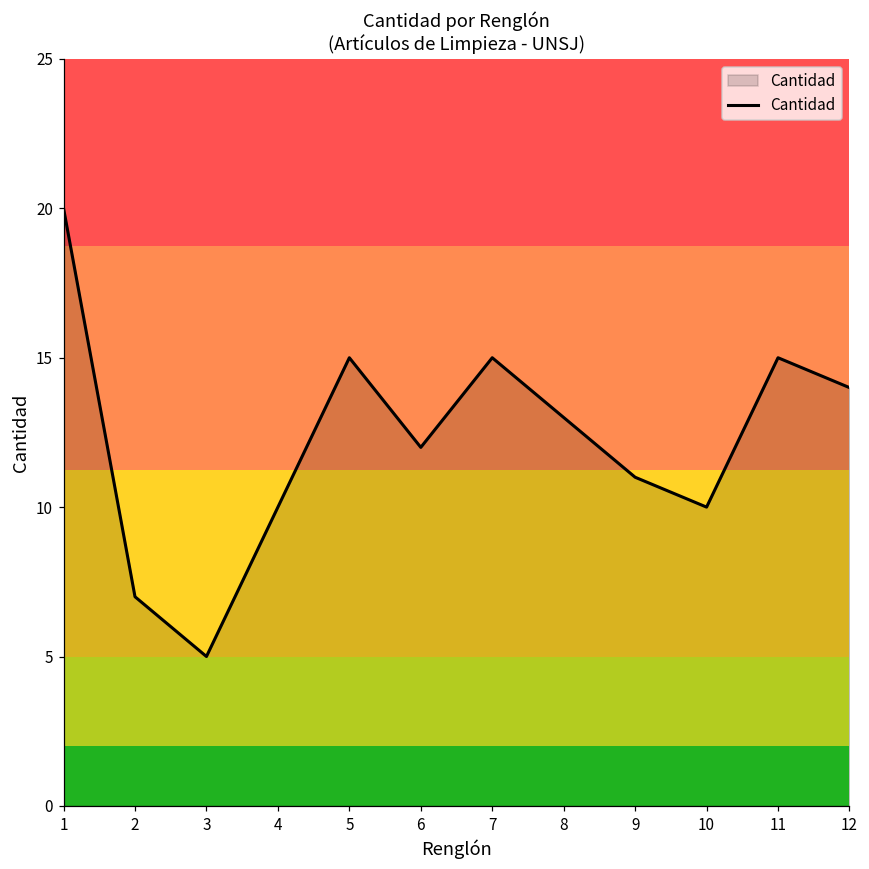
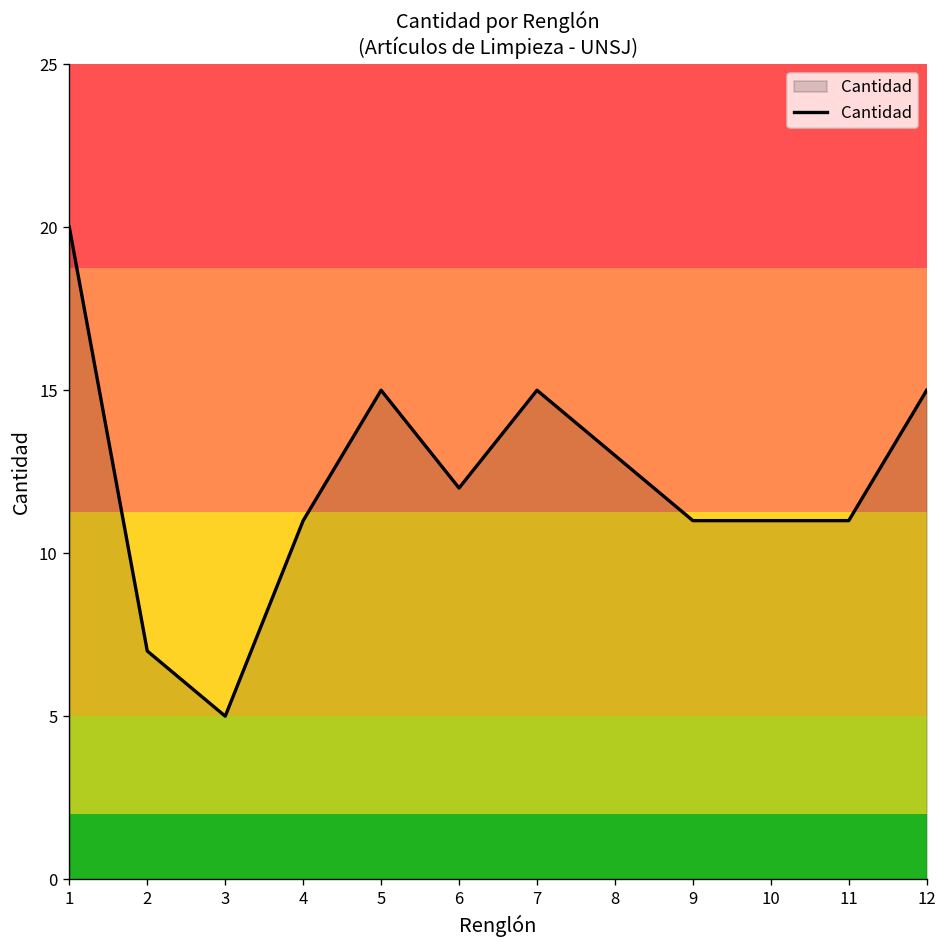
  {
    "1": 20,
    "2": 7,
    "3": 5,
-   "4": 10,
+   "4": 11,
    "5": 15,
    "6": 12,
    "7": 15,
    "8": 13,
    "9": 11,
-   "10": 10,
-   "11": 15,
-   "12": 14
+   "10": 11,
+   "11": 11,
+   "12": 15
  }
